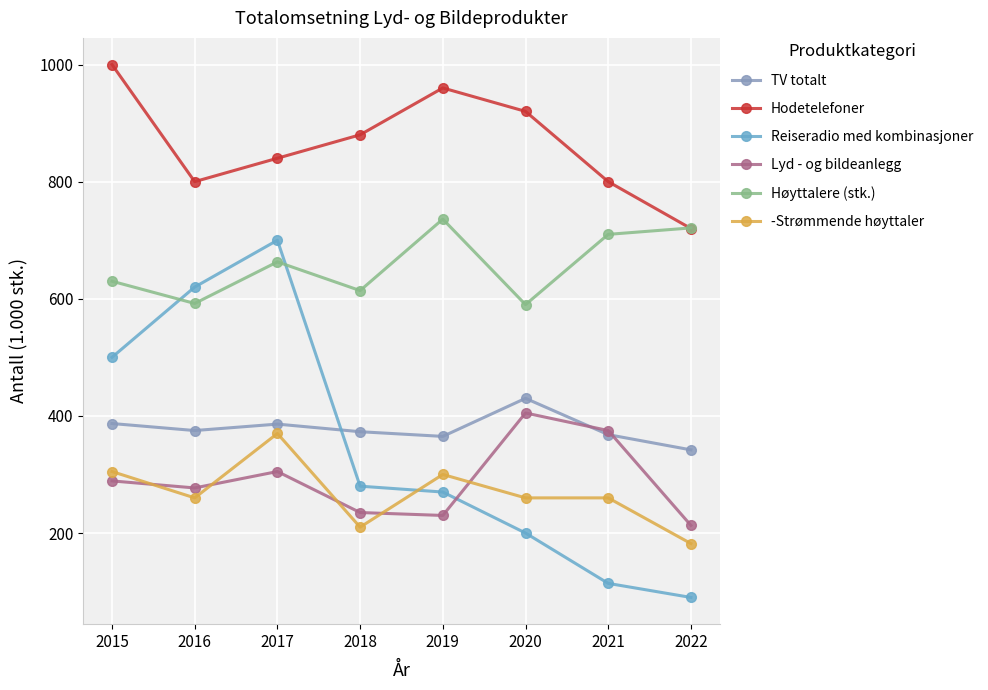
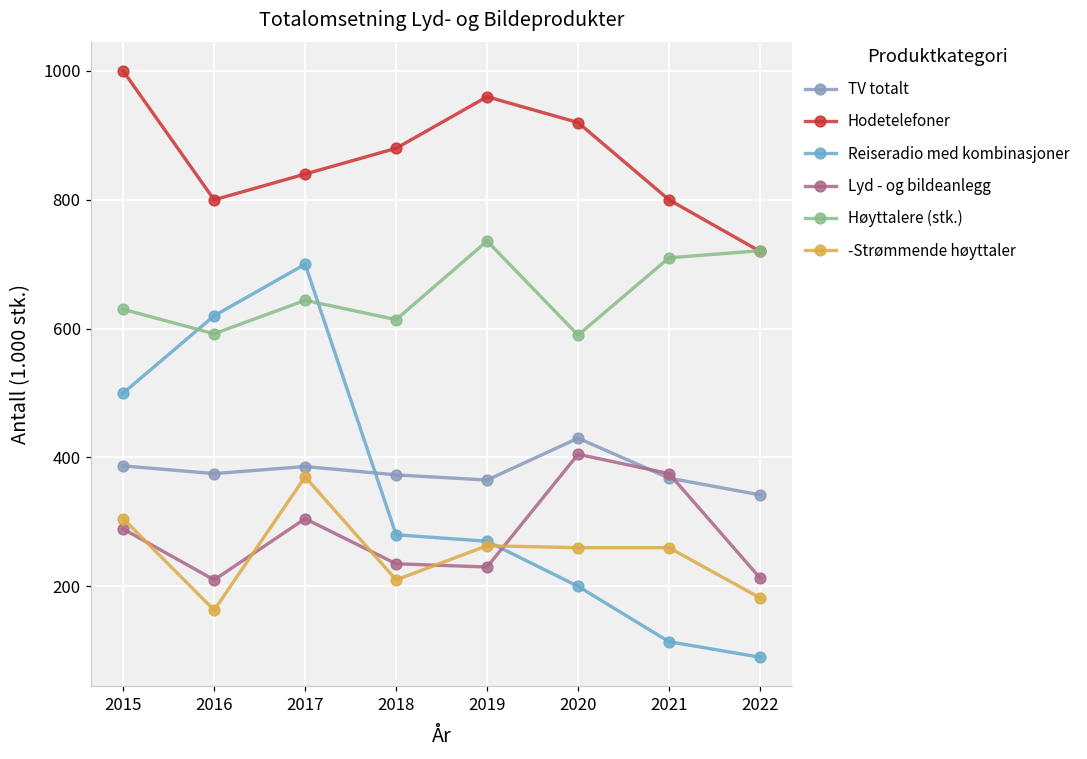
  {
    "Hodetelefoner": {
      "2015": 1000,
      "2016": 800,
      "2017": 840,
      "2018": 880,
      "2019": 960,
      "2020": 920,
      "2021": 800
    },
    "Lyd - og bildeanlegg": {
      "2015": 290,
-     "2016": 280,
+     "2016": 210,
      "2017": 310,
      "2018": 240,
      "2019": 230,
      "2020": 410,
      "2021": 380,
      "2022": 210
    },
    "Høyttalere (stk.)": {
      "2015": 630,
      "2016": 590,
-     "2017": 660,
+     "2017": 640,
      "2018": 610,
      "2019": 740,
      "2020": 590,
      "2021": 710
    },
    "-Strømmende høyttaler": {
      "2015": 310,
-     "2016": 260,
+     "2016": 160,
      "2017": 370,
      "2018": 210,
-     "2019": 300,
+     "2019": 260,
      "2020": 260,
      "2021": 260,
      "2022": 180
    }
  }
